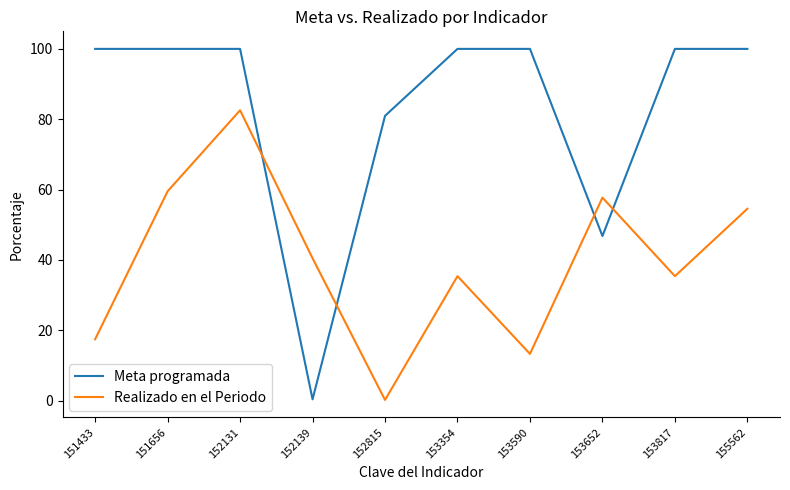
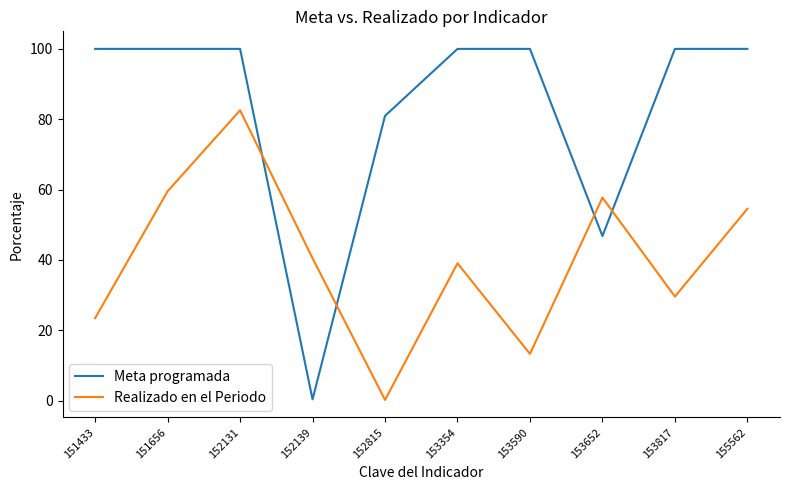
  {
    "Meta programada": {
      "151433": 100,
      "151656": 100,
      "152131": 100,
      "152139": 0,
      "152815": 81,
      "153354": 100,
      "153590": 100,
      "153652": 47,
      "153817": 100,
      "155562": 100
    },
    "Realizado en el Periodo": {
-     "151433": 17,
+     "151433": 23,
      "151656": 60,
      "152131": 83,
      "152139": 40,
      "152815": 0,
-     "153354": 35,
+     "153354": 39,
      "153590": 13,
      "153652": 58,
-     "153817": 35,
+     "153817": 30,
      "155562": 55
    }
  }
